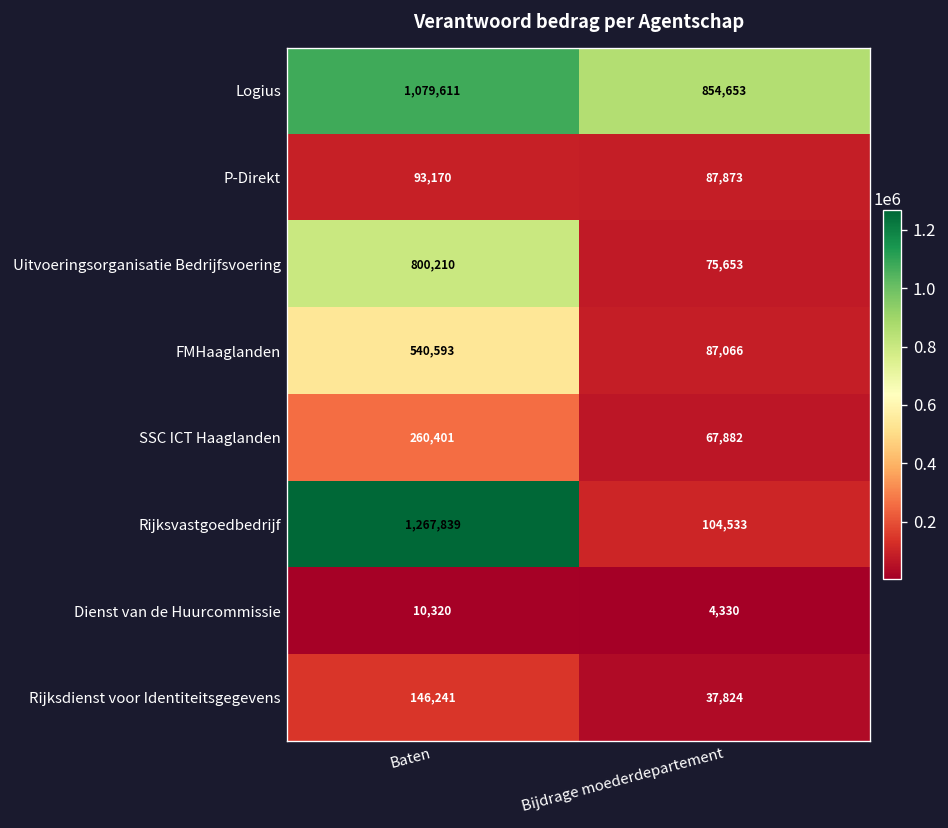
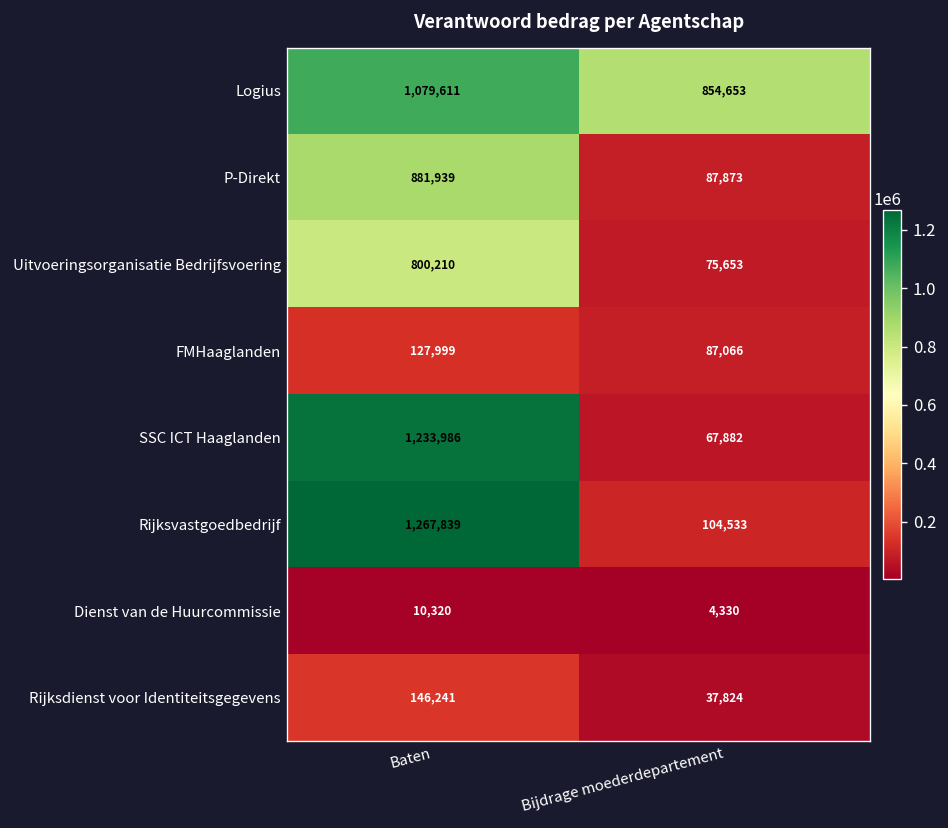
  {
    "Logius": {
      "Baten": "1,079,611",
      "Bijdrage moederdepartement": "854,653"
    },
    "P-Direkt": {
-     "Baten": "93,170",
+     "Baten": "881,939",
      "Bijdrage moederdepartement": "87,873"
    },
    "Uitvoeringsorganisatie Bedrijfsvoering": {
      "Baten": "800,210",
      "Bijdrage moederdepartement": "75,653"
    },
    "FMHaaglanden": {
-     "Baten": "540,593",
+     "Baten": "127,999",
      "Bijdrage moederdepartement": "87,066"
    },
    "SSC ICT Haaglanden": {
-     "Baten": "260,401",
+     "Baten": "1,233,986",
      "Bijdrage moederdepartement": "67,882"
    },
    "Rijksvastgoedbedrijf": {
      "Baten": "1,267,839",
      "Bijdrage moederdepartement": "104,533"
    },
    "Dienst van de Huurcommissie": {
      "Baten": "10,320",
      "Bijdrage moederdepartement": "4,330"
    },
    "Rijksdienst voor Identiteitsgegevens": {
      "Baten": "146,241",
      "Bijdrage moederdepartement": "37,824"
    }
  }
